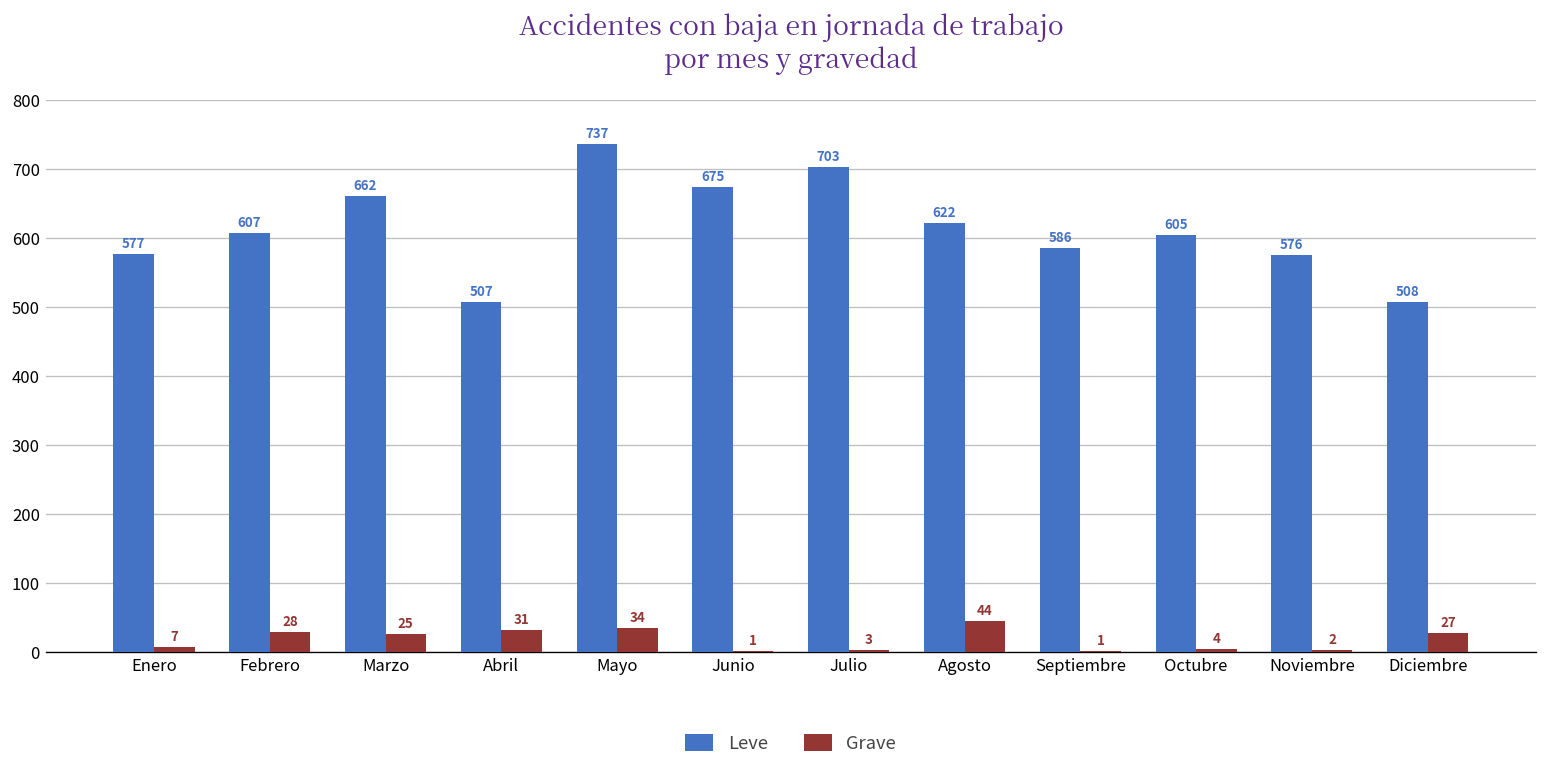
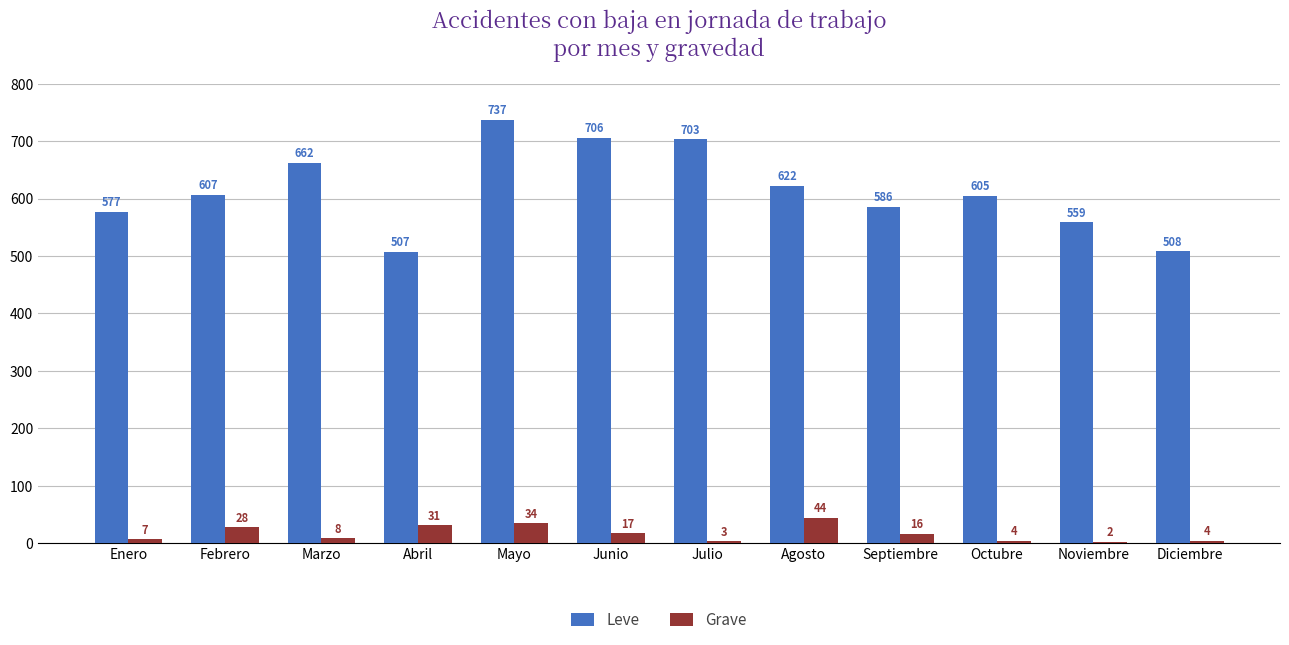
  {
    "Leve": {
      "Enero": 577,
      "Febrero": 607,
      "Marzo": 662,
      "Abril": 507,
      "Mayo": 737,
-     "Junio": 675,
+     "Junio": 706,
      "Julio": 703,
      "Agosto": 622,
      "Septiembre": 586,
      "Octubre": 605,
-     "Noviembre": 576,
+     "Noviembre": 559,
      "Diciembre": 508
    },
    "Grave": {
      "Enero": 7,
      "Febrero": 28,
-     "Marzo": 25,
+     "Marzo": 8,
      "Abril": 31,
      "Mayo": 34,
-     "Junio": 1,
+     "Junio": 17,
      "Julio": 3,
      "Agosto": 44,
-     "Septiembre": 1,
+     "Septiembre": 16,
      "Octubre": 4,
      "Noviembre": 2,
-     "Diciembre": 27
+     "Diciembre": 4
    }
  }
